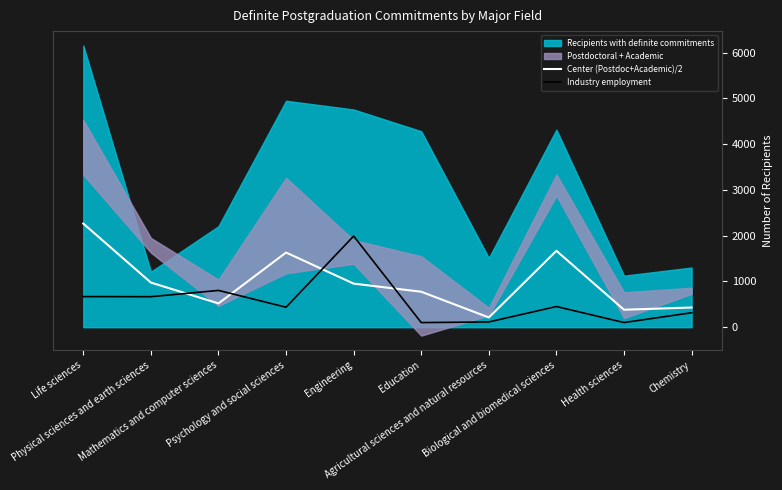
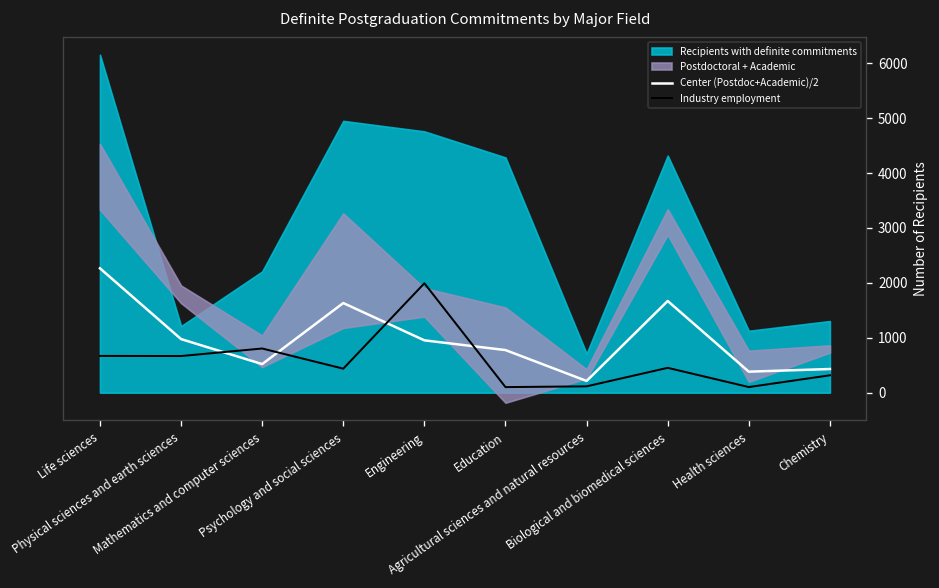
  {
    "Center (Postdoc+Academic)/2": {
      "Life sciences": 2300,
      "Physical sciences and earth sciences": 1000,
      "Mathematics and computer sciences": 500,
      "Psychology and social sciences": 1600,
      "Engineering": 1000,
      "Education": 800,
      "Agricultural sciences and natural resources": 200,
      "Biological and biomedical sciences": 1700,
      "Health sciences": 400,
      "Chemistry": 400
    },
    "Recipients with definite commitments": {
      "Life sciences": 6200,
      "Physical sciences and earth sciences": 1200,
      "Mathematics and computer sciences": 2200,
      "Psychology and social sciences": 4900,
      "Engineering": 4800,
      "Education": 4300,
-     "Agricultural sciences and natural resources": 1500,
+     "Agricultural sciences and natural resources": 700,
      "Biological and biomedical sciences": 4300,
      "Health sciences": 1100,
      "Chemistry": 1300
    },
    "Industry employment": {
      "Life sciences": 700,
      "Physical sciences and earth sciences": 700,
      "Mathematics and computer sciences": 800,
      "Psychology and social sciences": 400,
      "Engineering": 2000,
      "Education": 100,
      "Agricultural sciences and natural resources": 100,
      "Biological and biomedical sciences": 500,
      "Health sciences": 100,
      "Chemistry": 300
    }
  }
